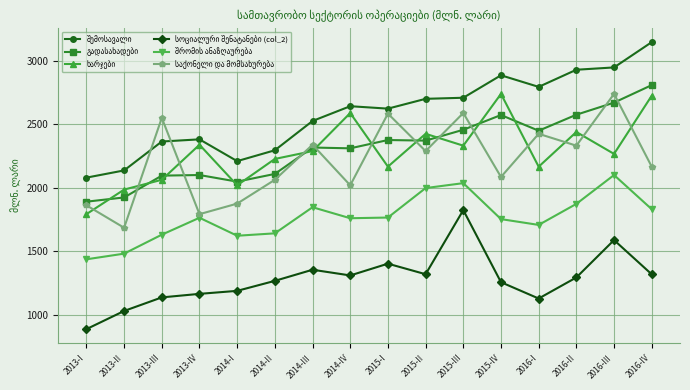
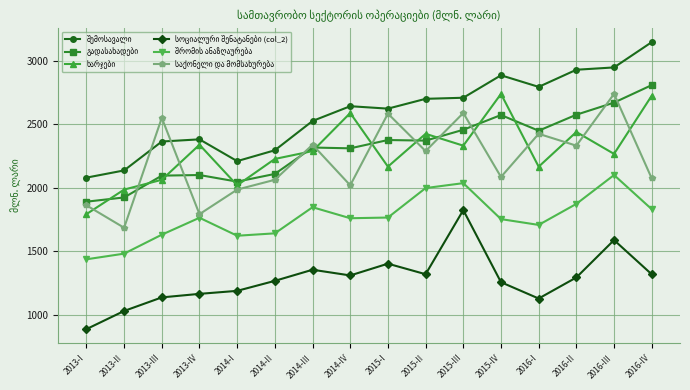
  {
    "საქონელი და მომსახურება": {
      "2013-I": 1860,
      "2013-II": 1690,
      "2013-III": 2550,
      "2013-IV": 1790,
-     "2014-I": 1880,
+     "2014-I": 1990,
      "2014-II": 2060,
      "2014-III": 2340,
      "2014-IV": 2020,
      "2015-I": 2580,
      "2015-II": 2290,
      "2015-III": 2590,
      "2015-IV": 2090,
      "2016-I": 2430,
      "2016-II": 2330,
      "2016-III": 2740,
-     "2016-IV": 2170
+     "2016-IV": 2070
    }
  }
